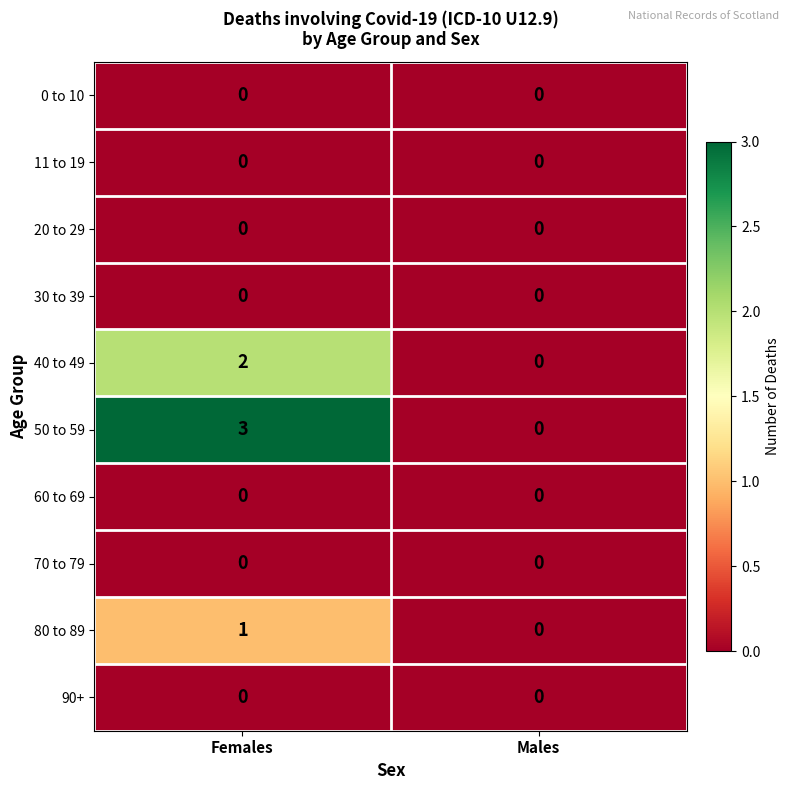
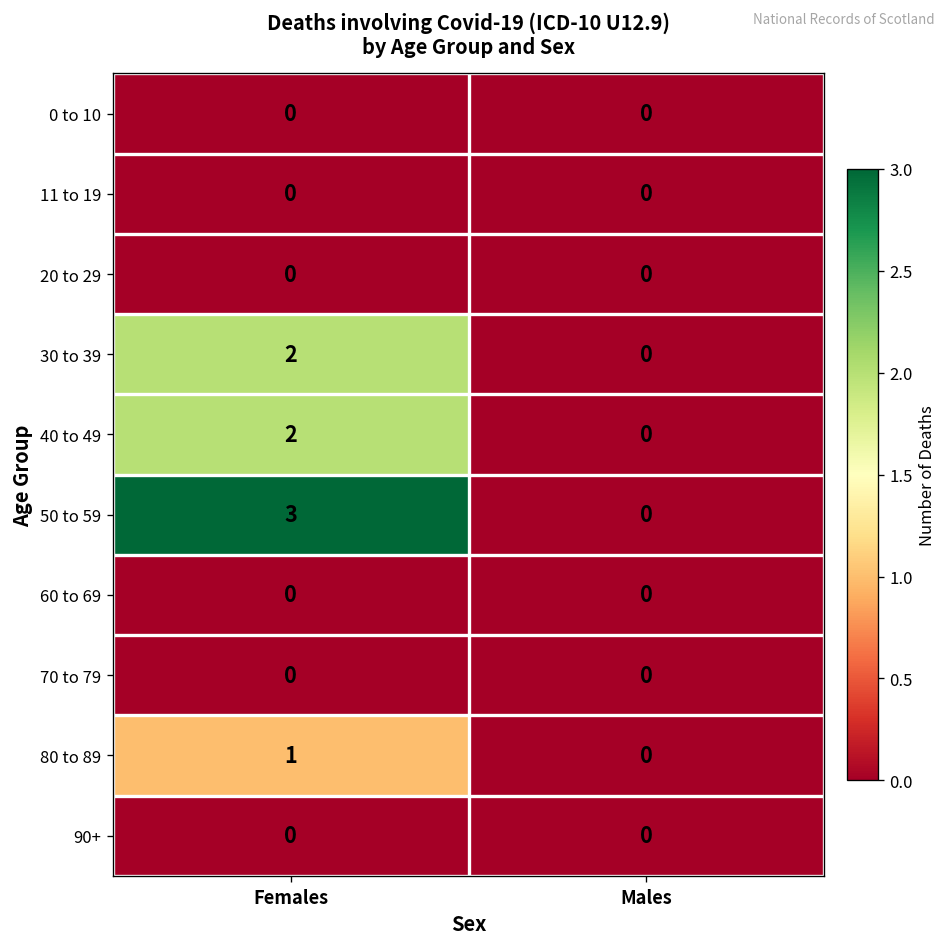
  {
    "0 to 10": {
      "Females": 0,
      "Males": 0
    },
    "11 to 19": {
      "Females": 0,
      "Males": 0
    },
    "20 to 29": {
      "Females": 0,
      "Males": 0
    },
    "30 to 39": {
-     "Females": 0,
+     "Females": 2,
      "Males": 0
    },
    "40 to 49": {
      "Females": 2,
      "Males": 0
    },
    "50 to 59": {
      "Females": 3,
      "Males": 0
    },
    "60 to 69": {
      "Females": 0,
      "Males": 0
    },
    "70 to 79": {
      "Females": 0,
      "Males": 0
    },
    "80 to 89": {
      "Females": 1,
      "Males": 0
    },
    "90+": {
      "Females": 0,
      "Males": 0
    }
  }
